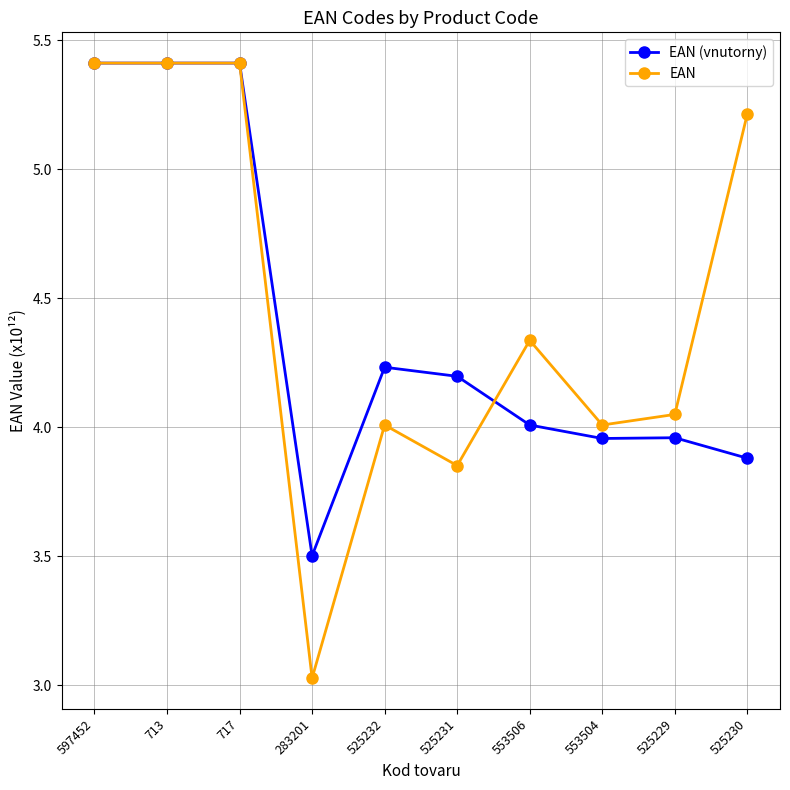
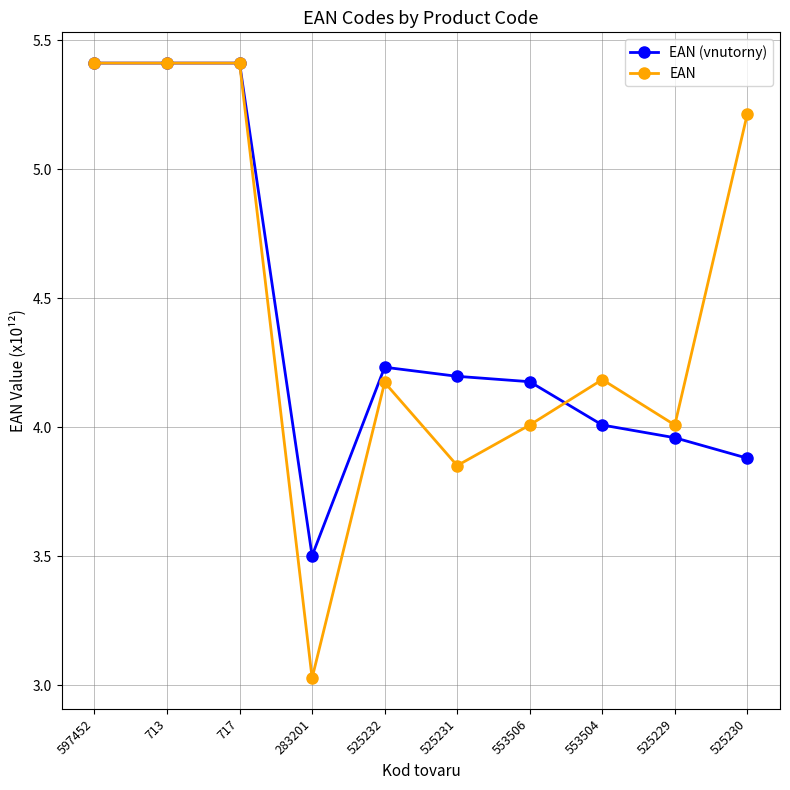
  {
    "EAN (vnutorny)": {
      "283201": 3.50,
      "525232": 4.23,
      "525231": 4.20,
-     "553506": 4.01,
-     "553504": 3.96,
+     "553506": 4.18,
+     "553504": 4.01,
      "525229": 3.96,
      "525230": 3.88
    },
    "EAN": {
      "283201": 3.03,
-     "525232": 4.01,
+     "525232": 4.17,
      "525231": 3.85,
-     "553506": 4.34,
-     "553504": 4.01,
-     "525229": 4.05,
+     "553506": 4.01,
+     "553504": 4.18,
+     "525229": 4.01,
      "525230": 5.21
    }
  }
